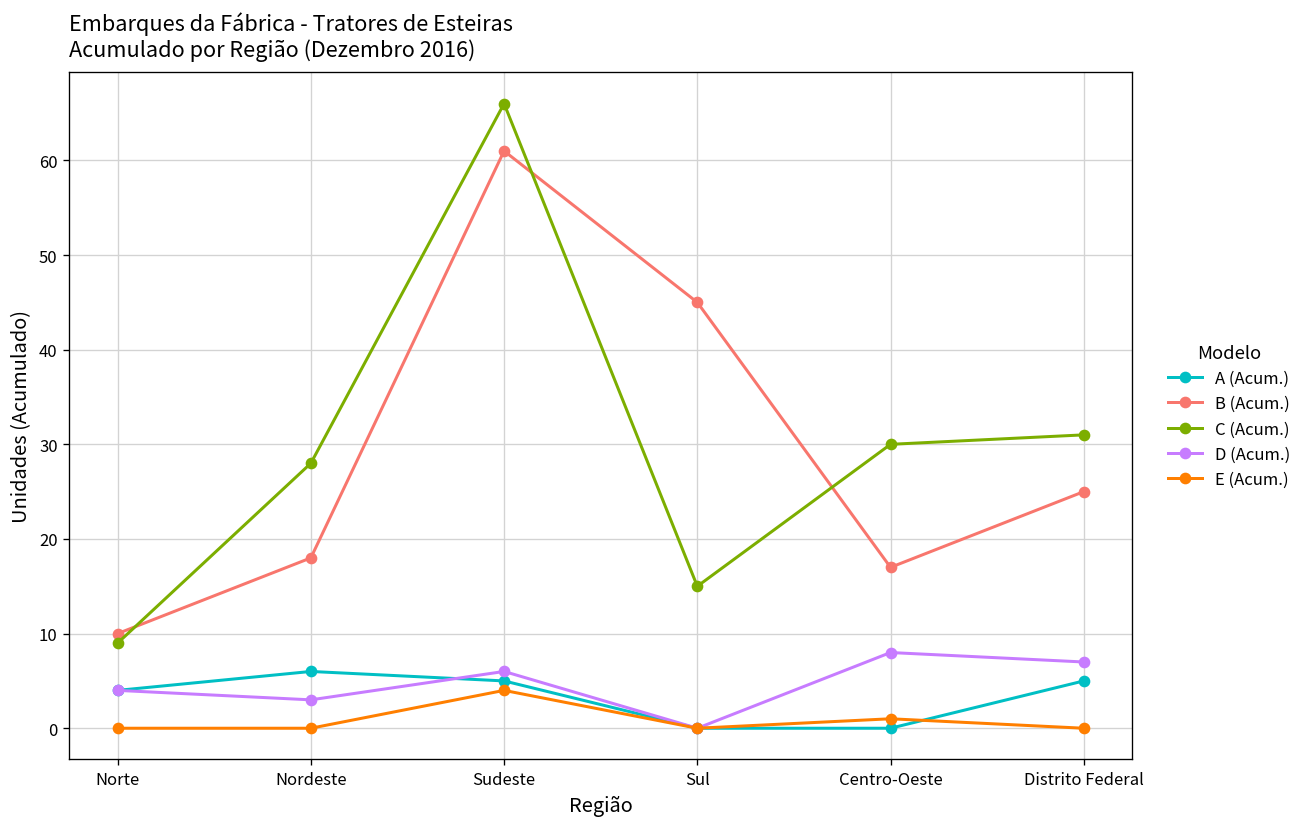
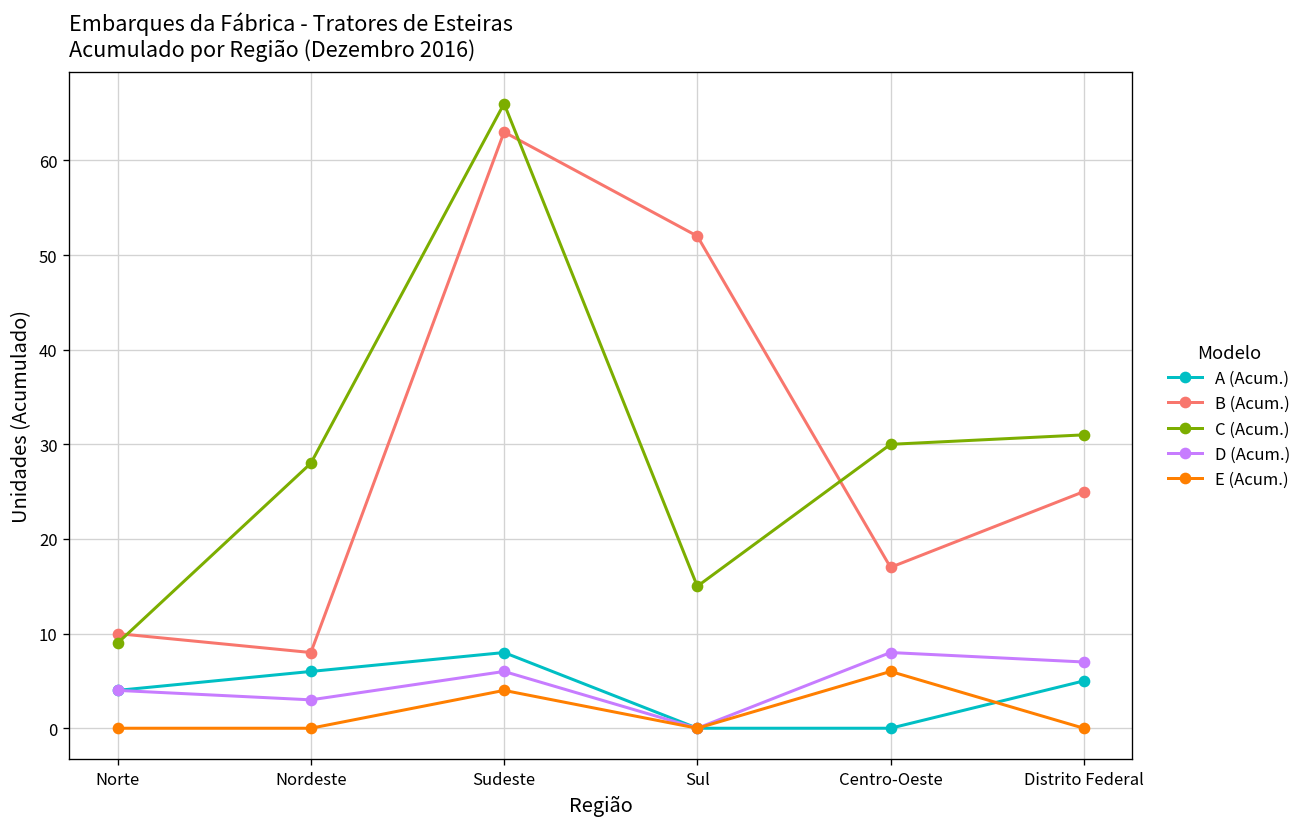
  {
    "A (Acum.)": {
      "Nordeste": 6,
-     "Sudeste": 5,
+     "Sudeste": 8,
      "Centro-Oeste": 0,
      "Distrito Federal": 5
    },
    "B (Acum.)": {
      "Norte": 10,
-     "Nordeste": 18,
-     "Sudeste": 61,
-     "Sul": 45,
+     "Nordeste": 8,
+     "Sudeste": 63,
+     "Sul": 52,
      "Centro-Oeste": 17,
      "Distrito Federal": 25
    },
    "C (Acum.)": {
      "Norte": 9,
      "Nordeste": 28,
      "Sudeste": 66,
      "Sul": 15,
      "Centro-Oeste": 30,
      "Distrito Federal": 31
    },
    "D (Acum.)": {
      "Nordeste": 3,
      "Sudeste": 6,
      "Centro-Oeste": 8,
      "Distrito Federal": 7
    },
    "E (Acum.)": {
      "Norte": 0,
      "Nordeste": 0,
      "Sudeste": 4,
-     "Centro-Oeste": 1,
+     "Centro-Oeste": 6,
      "Distrito Federal": 0
    }
  }
